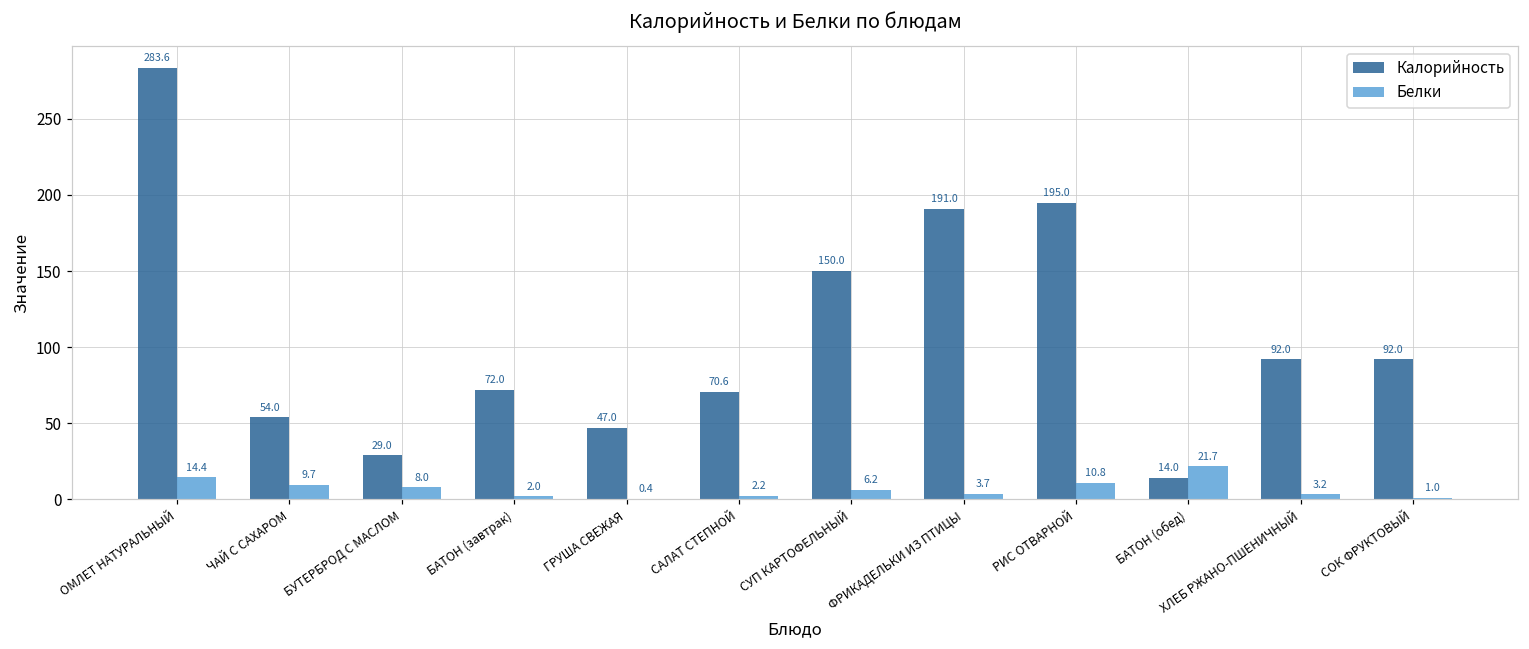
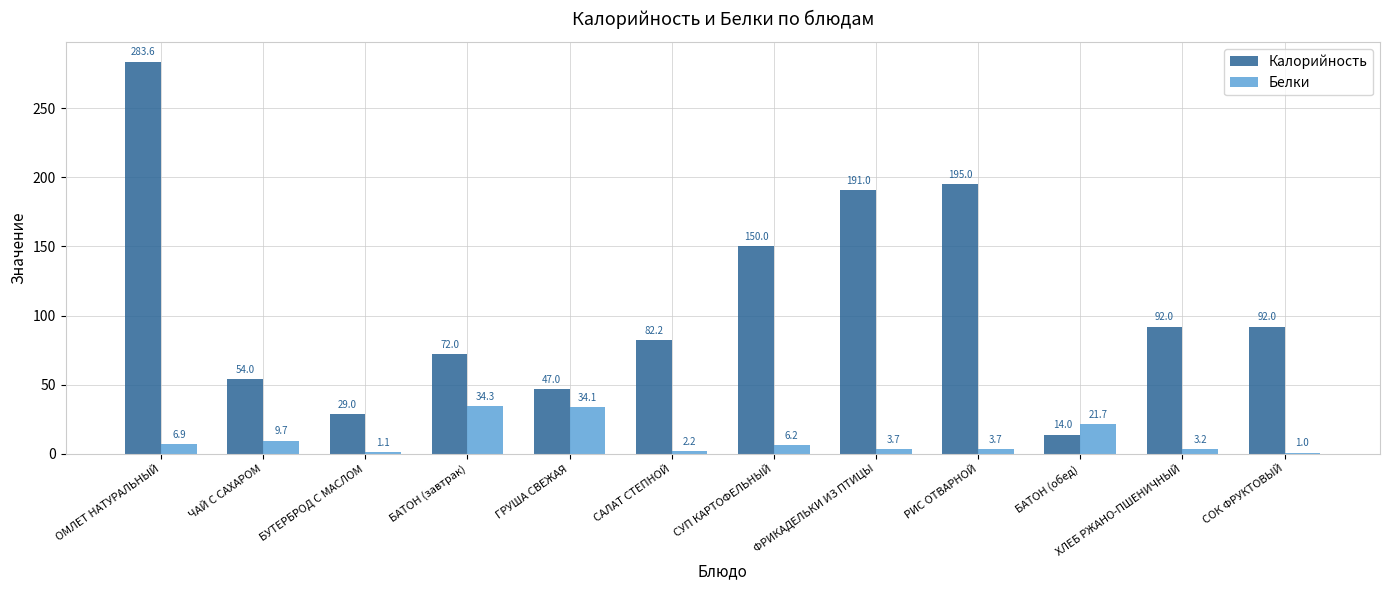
  {
    "Калорийность": {
      "ОМЛЕТ НАТУРАЛЬНЫЙ": 283.6,
      "ЧАЙ С САХАРОМ": 54.0,
      "БУТЕРБРОД С МАСЛОМ": 29.0,
      "БАТОН (завтрак)": 72.0,
      "ГРУША СВЕЖАЯ": 47.0,
-     "САЛАТ СТЕПНОЙ": 70.6,
+     "САЛАТ СТЕПНОЙ": 82.2,
      "СУП КАРТОФЕЛЬНЫЙ": 150.0,
      "ФРИКАДЕЛЬКИ ИЗ ПТИЦЫ": 191.0,
      "РИС ОТВАРНОЙ": 195.0,
      "БАТОН (обед)": 14.0,
      "ХЛЕБ РЖАНО-ПШЕНИЧНЫЙ": 92.0,
      "СОК ФРУКТОВЫЙ": 92.0
    },
    "Белки": {
-     "ОМЛЕТ НАТУРАЛЬНЫЙ": 14.4,
+     "ОМЛЕТ НАТУРАЛЬНЫЙ": 6.9,
      "ЧАЙ С САХАРОМ": 9.7,
-     "БУТЕРБРОД С МАСЛОМ": 8.0,
-     "БАТОН (завтрак)": 2.0,
-     "ГРУША СВЕЖАЯ": 0.4,
+     "БУТЕРБРОД С МАСЛОМ": 1.1,
+     "БАТОН (завтрак)": 34.3,
+     "ГРУША СВЕЖАЯ": 34.1,
      "САЛАТ СТЕПНОЙ": 2.2,
      "СУП КАРТОФЕЛЬНЫЙ": 6.2,
      "ФРИКАДЕЛЬКИ ИЗ ПТИЦЫ": 3.7,
-     "РИС ОТВАРНОЙ": 10.8,
+     "РИС ОТВАРНОЙ": 3.7,
      "БАТОН (обед)": 21.7,
      "ХЛЕБ РЖАНО-ПШЕНИЧНЫЙ": 3.2,
      "СОК ФРУКТОВЫЙ": 1.0
    }
  }
